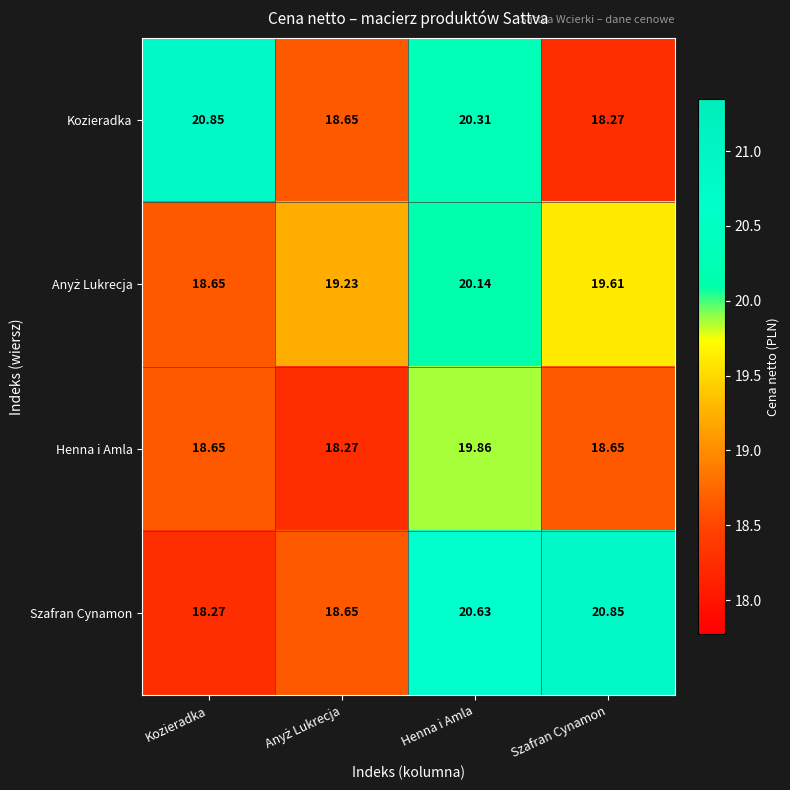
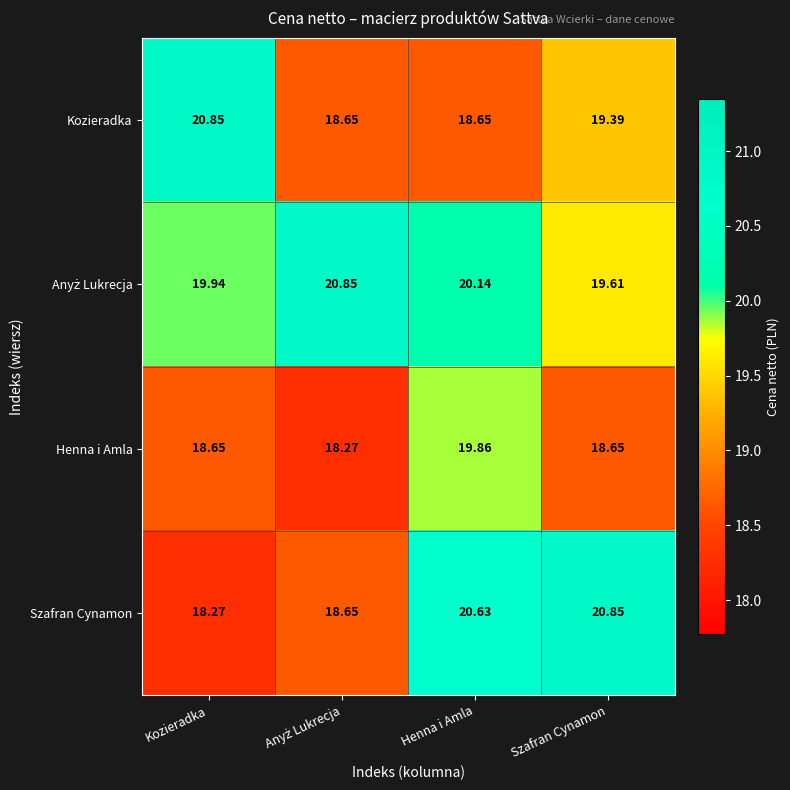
  {
    "Kozieradka": {
      "Kozieradka": 20.85,
      "Anyż Lukrecja": 18.65,
-     "Henna i Amla": 20.31,
-     "Szafran Cynamon": 18.27
+     "Henna i Amla": 18.65,
+     "Szafran Cynamon": 19.39
    },
    "Anyż Lukrecja": {
-     "Kozieradka": 18.65,
-     "Anyż Lukrecja": 19.23,
+     "Kozieradka": 19.94,
+     "Anyż Lukrecja": 20.85,
      "Henna i Amla": 20.14,
      "Szafran Cynamon": 19.61
    },
    "Henna i Amla": {
      "Kozieradka": 18.65,
      "Anyż Lukrecja": 18.27,
      "Henna i Amla": 19.86,
      "Szafran Cynamon": 18.65
    },
    "Szafran Cynamon": {
      "Kozieradka": 18.27,
      "Anyż Lukrecja": 18.65,
      "Henna i Amla": 20.63,
      "Szafran Cynamon": 20.85
    }
  }
